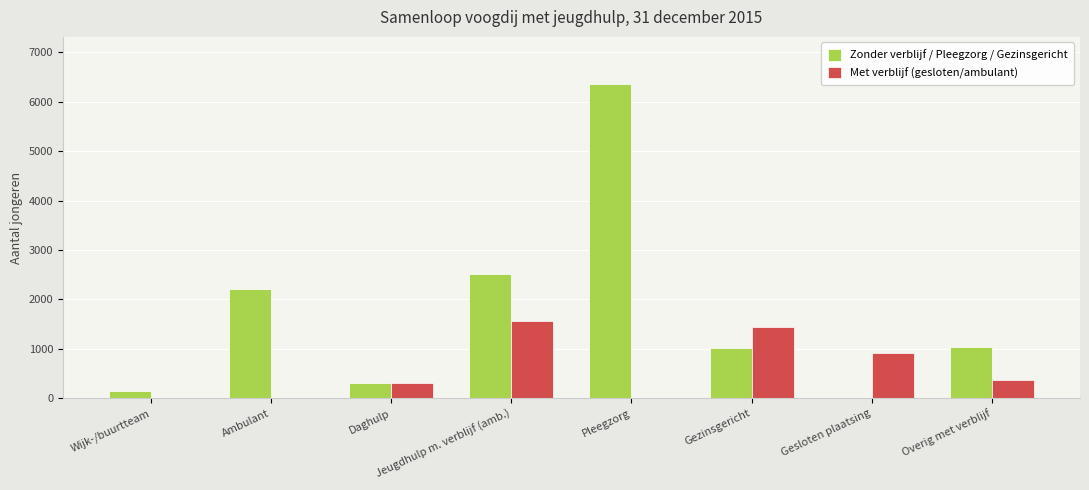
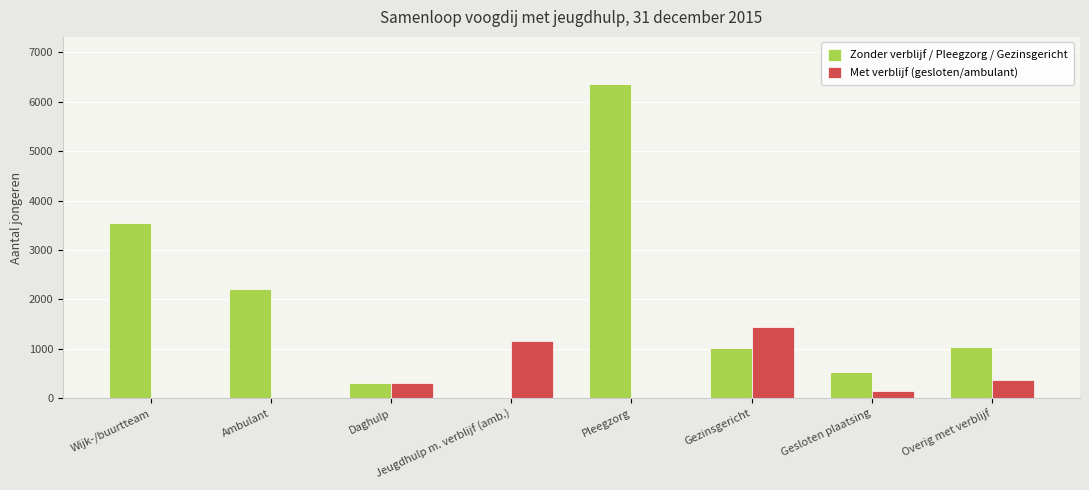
  {
    "Zonder verblijf / Pleegzorg / Gezinsgericht": {
-     "Wijk-/buurtteam": 100,
+     "Wijk-/buurtteam": 3600,
      "Ambulant": 2200,
      "Daghulp": 300,
-     "Jeugdhulp m. verblijf (amb.)": 2500,
+     "Jeugdhulp m. verblijf (amb.)": 0,
      "Pleegzorg": 6400,
      "Gezinsgericht": 1000,
-     "Gesloten plaatsing": 0,
+     "Gesloten plaatsing": 500,
      "Overig met verblijf": 1000
    },
    "Met verblijf (gesloten/ambulant)": {
      "Wijk-/buurtteam": 0,
      "Ambulant": 0,
      "Daghulp": 300,
-     "Jeugdhulp m. verblijf (amb.)": 1600,
+     "Jeugdhulp m. verblijf (amb.)": 1200,
      "Pleegzorg": 0,
      "Gezinsgericht": 1400,
-     "Gesloten plaatsing": 900,
+     "Gesloten plaatsing": 100,
      "Overig met verblijf": 400
    }
  }
